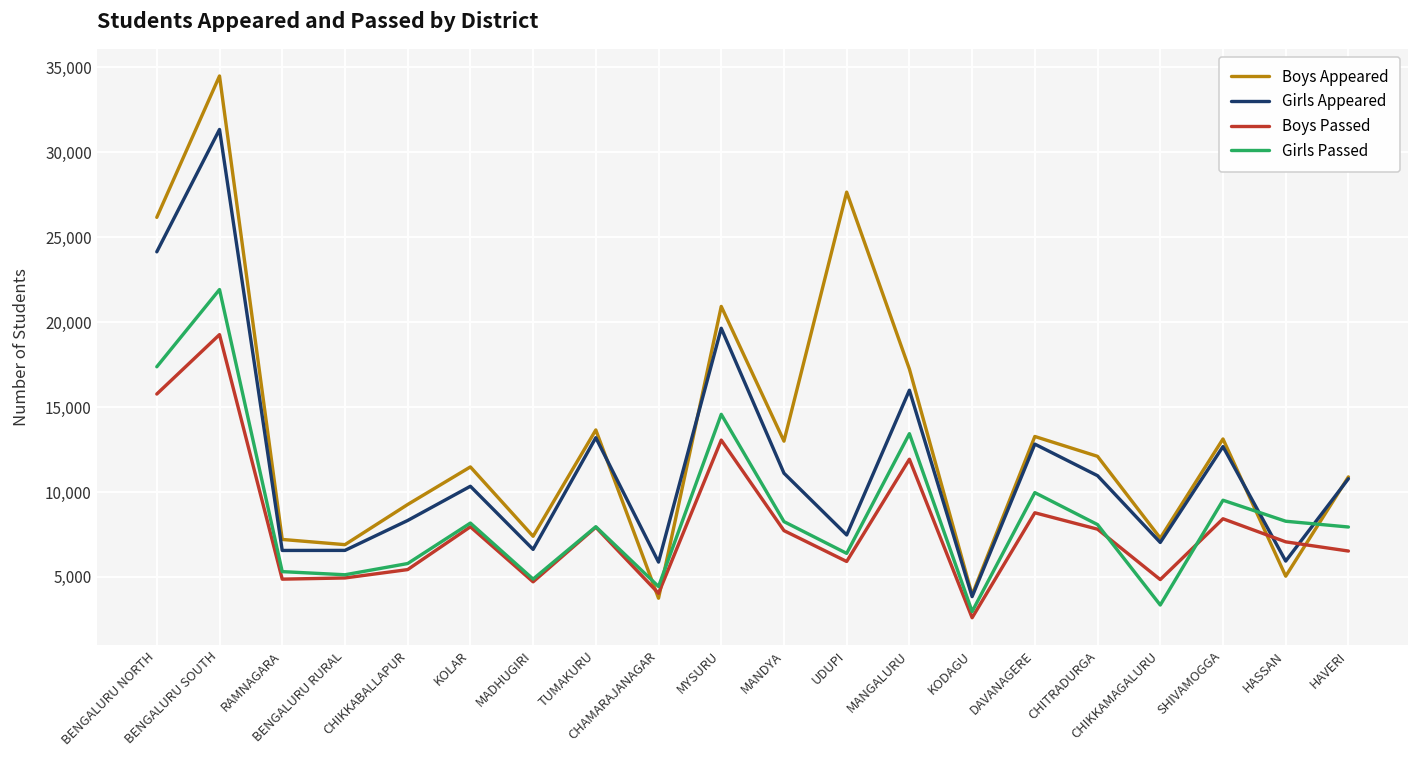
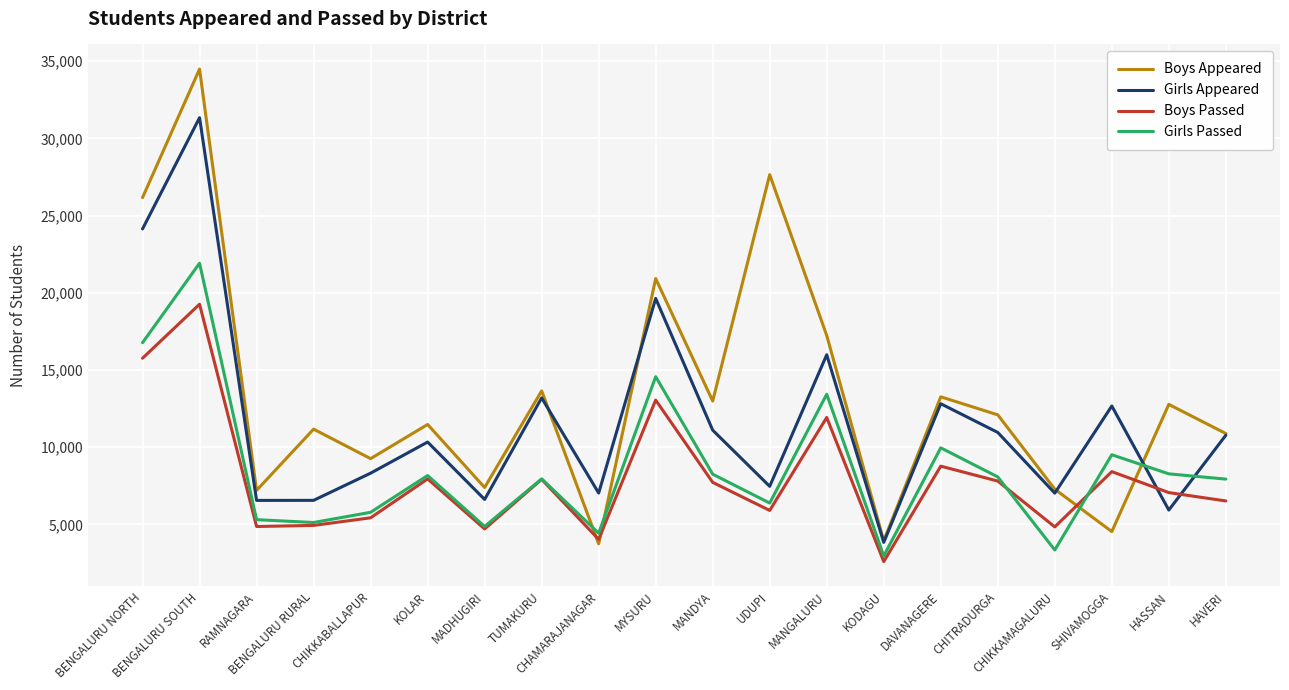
  {
    "Boys Appeared": {
      "BENGALURU NORTH": "26,200",
      "BENGALURU SOUTH": "34,500",
      "RAMNAGARA": "7,200",
-     "BENGALURU RURAL": "6,900",
+     "BENGALURU RURAL": "11,200",
      "CHIKKABALLAPUR": "9,300",
      "KOLAR": "11,500",
      "MADHUGIRI": "7,400",
      "TUMAKURU": "13,700",
      "CHAMARAJANAGAR": "3,700",
      "MYSURU": "20,900",
      "MANDYA": "13,000",
      "UDUPI": "27,700",
      "MANGALURU": "17,200",
      "DAVANAGERE": "13,300",
      "CHITRADURGA": "12,100",
      "CHIKKAMAGALURU": "7,300",
-     "SHIVAMOGGA": "13,100",
-     "HASSAN": "5,000"
+     "SHIVAMOGGA": "4,500",
+     "HASSAN": "12,800"
    },
    "Girls Appeared": {
      "BENGALURU NORTH": "24,100",
      "BENGALURU SOUTH": "31,300",
      "RAMNAGARA": "6,600",
      "BENGALURU RURAL": "6,600",
      "CHIKKABALLAPUR": "8,300",
      "KOLAR": "10,300",
      "MADHUGIRI": "6,600",
      "TUMAKURU": "13,200",
-     "CHAMARAJANAGAR": "5,900",
+     "CHAMARAJANAGAR": "7,000",
      "MYSURU": "19,600",
      "MANDYA": "11,100",
      "UDUPI": "7,500",
      "MANGALURU": "16,000",
      "DAVANAGERE": "12,800",
      "CHITRADURGA": "11,000",
      "CHIKKAMAGALURU": "7,000",
      "SHIVAMOGGA": "12,700",
      "HASSAN": "5,900"
    },
    "Boys Passed": {
      "BENGALURU NORTH": "15,800",
      "BENGALURU SOUTH": "19,300",
      "RAMNAGARA": "4,900",
      "BENGALURU RURAL": "4,900",
      "CHIKKABALLAPUR": "5,400",
      "KOLAR": "8,000",
      "CHAMARAJANAGAR": "4,000",
      "MYSURU": "13,100",
      "MANDYA": "7,700",
      "UDUPI": "5,900",
      "MANGALURU": "11,900",
      "KODAGU": "2,600",
      "DAVANAGERE": "8,800",
      "CHITRADURGA": "7,800",
      "CHIKKAMAGALURU": "4,800",
      "SHIVAMOGGA": "8,400",
      "HASSAN": "7,100",
      "HAVERI": "6,500"
    },
    "Girls Passed": {
-     "BENGALURU NORTH": "17,400",
+     "BENGALURU NORTH": "16,800",
      "BENGALURU SOUTH": "21,900",
      "RAMNAGARA": "5,300",
      "BENGALURU RURAL": "5,100",
      "CHIKKABALLAPUR": "5,800",
      "KOLAR": "8,200",
      "CHAMARAJANAGAR": "4,400",
      "MYSURU": "14,600",
      "MANDYA": "8,300",
      "UDUPI": "6,400",
      "MANGALURU": "13,400",
      "KODAGU": "3,000",
      "DAVANAGERE": "10,000",
      "CHITRADURGA": "8,100",
      "CHIKKAMAGALURU": "3,300",
      "SHIVAMOGGA": "9,500",
      "HASSAN": "8,300",
      "HAVERI": "7,900"
    }
  }
